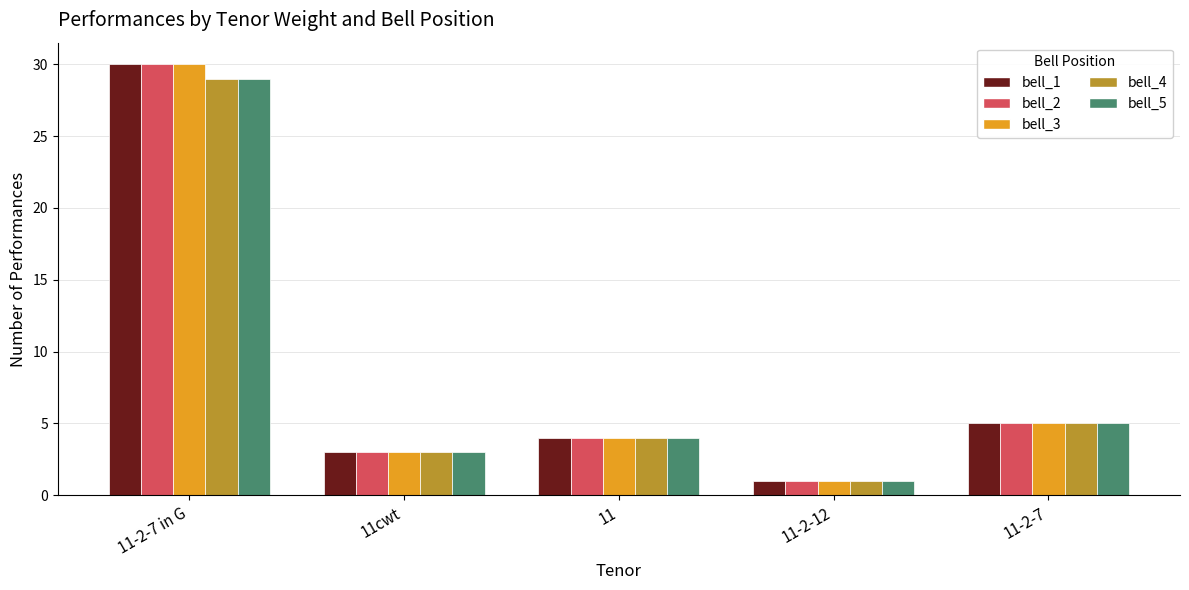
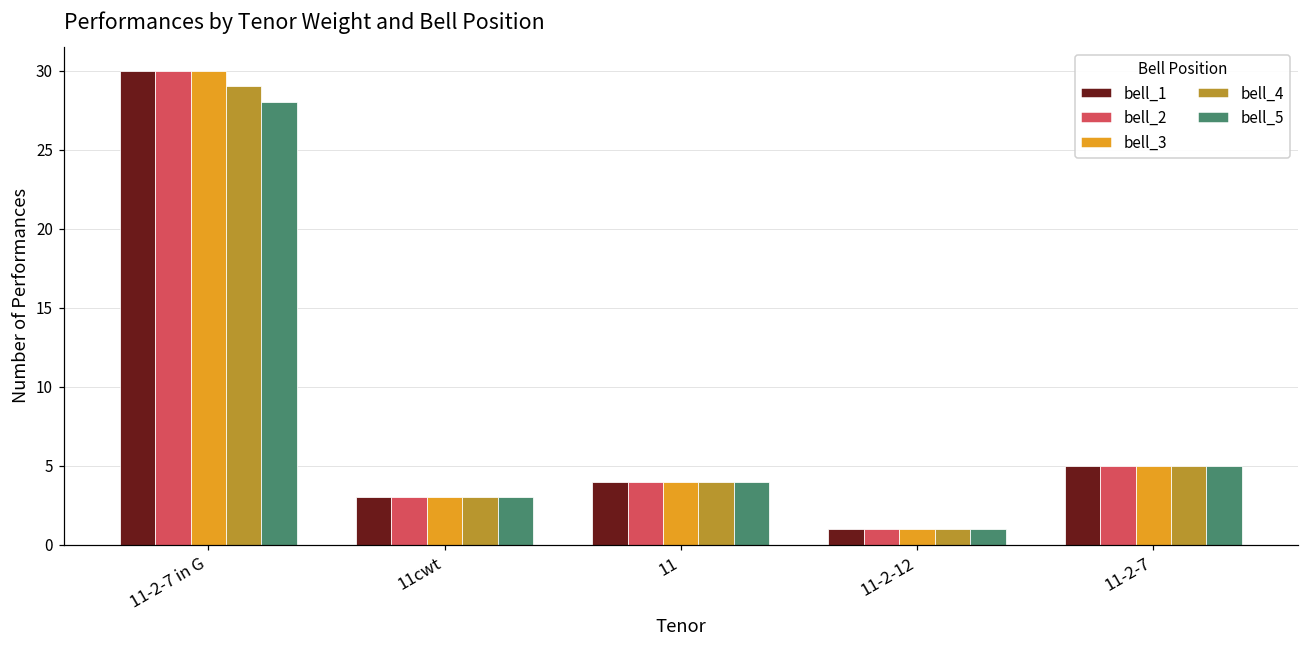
  {
    "bell_1": {
      "11-2-7 in G": 30,
      "11cwt": 3,
      "11": 4,
      "11-2-12": 1,
      "11-2-7": 5
    },
    "bell_2": {
      "11-2-7 in G": 30,
      "11cwt": 3,
      "11": 4,
      "11-2-12": 1,
      "11-2-7": 5
    },
    "bell_5": {
-     "11-2-7 in G": 29,
+     "11-2-7 in G": 28,
      "11cwt": 3,
      "11": 4,
      "11-2-12": 1,
      "11-2-7": 5
    }
  }
